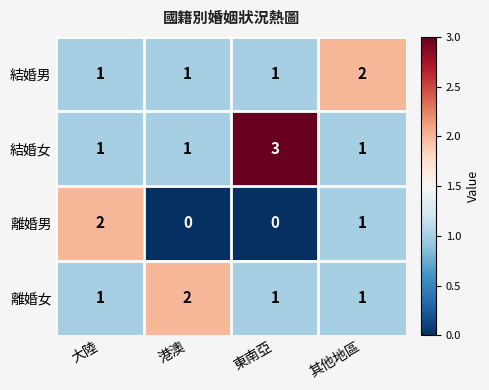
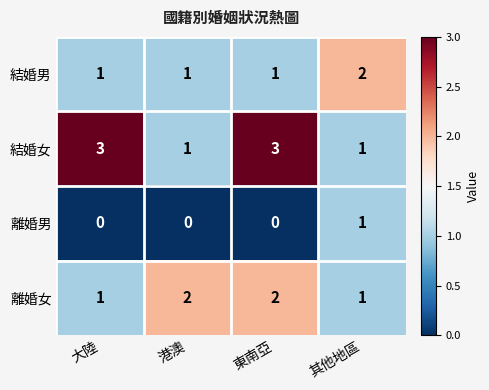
  {
    "結婚男": {
      "大陸": 1,
      "港澳": 1,
      "東南亞": 1,
      "其他地區": 2
    },
    "結婚女": {
-     "大陸": 1,
+     "大陸": 3,
      "港澳": 1,
      "東南亞": 3,
      "其他地區": 1
    },
    "離婚男": {
-     "大陸": 2,
+     "大陸": 0,
      "港澳": 0,
      "東南亞": 0,
      "其他地區": 1
    },
    "離婚女": {
      "大陸": 1,
      "港澳": 2,
-     "東南亞": 1,
+     "東南亞": 2,
      "其他地區": 1
    }
  }
